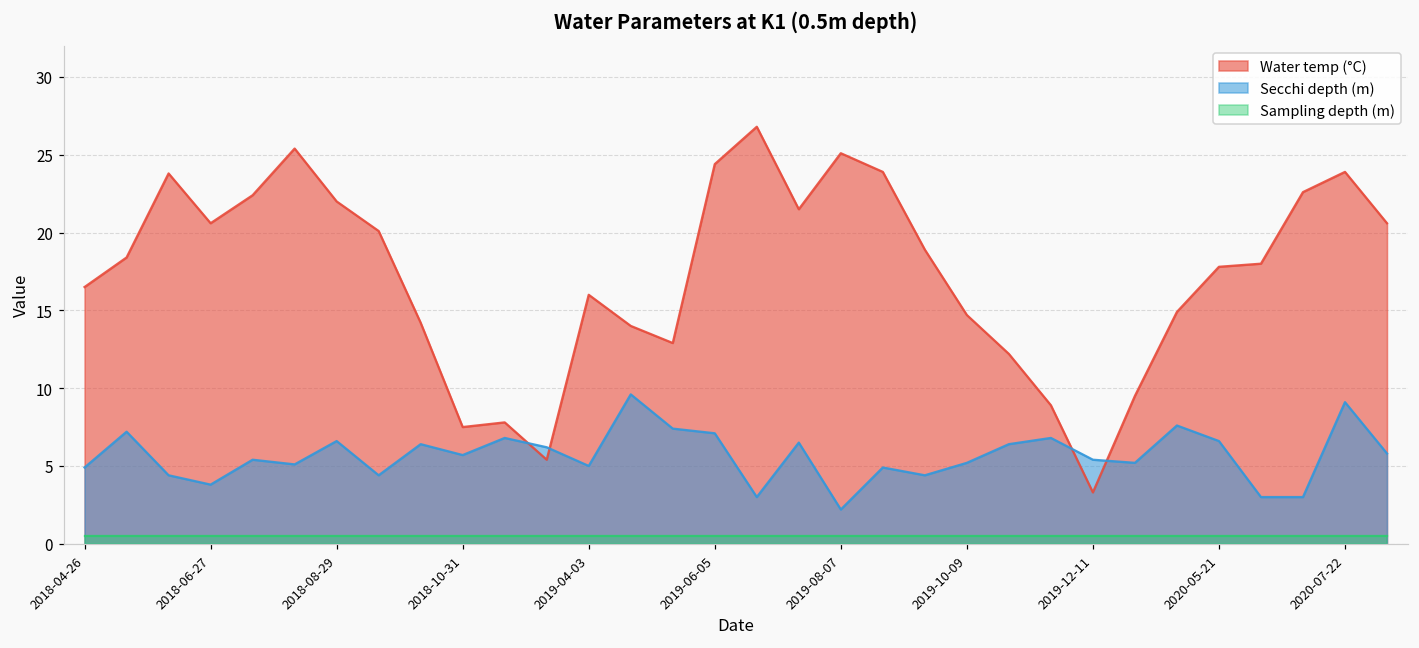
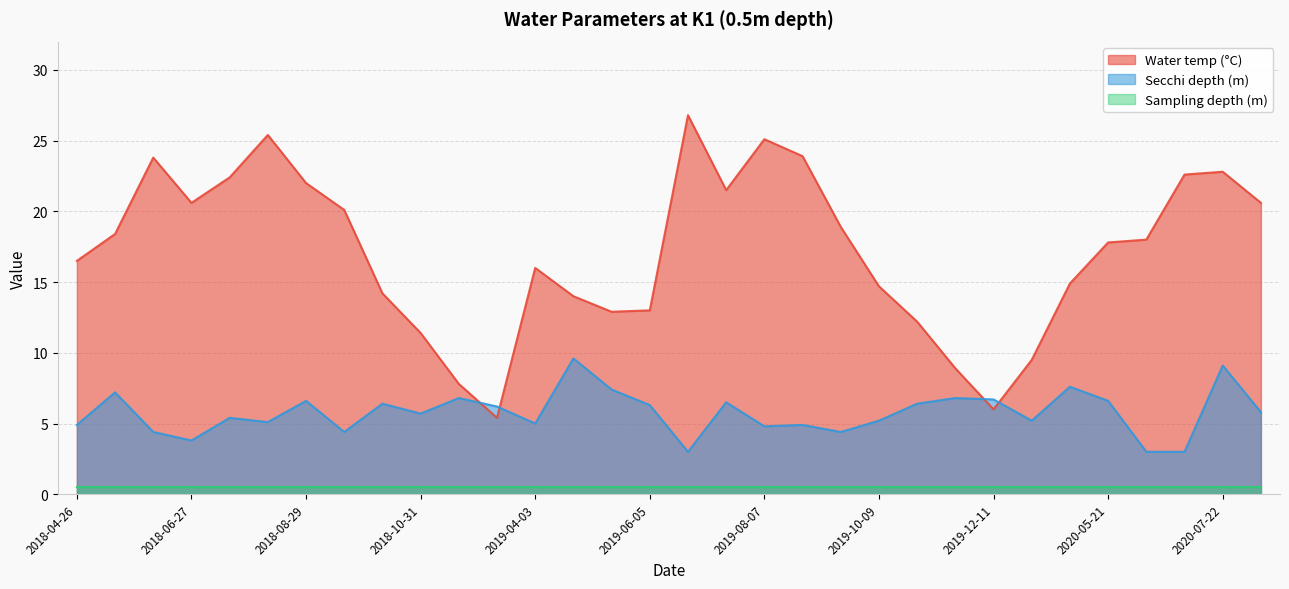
  {
    "Water temp (°C)": {
      "2018-04-26": 16.5,
      "2018-06-27": 20.6,
      "2018-08-29": 22.0,
-     "2018-10-31": 7.5,
+     "2018-10-31": 11.4,
      "2019-04-03": 16.0,
-     "2019-06-05": 24.4,
+     "2019-06-05": 13.0,
      "2019-08-07": 25.1,
      "2019-10-09": 14.7,
-     "2019-12-11": 3.3,
+     "2019-12-11": 6.0,
      "2020-05-21": 17.8,
-     "2020-07-22": 23.9
+     "2020-07-22": 22.8
    },
    "Secchi depth (m)": {
      "2018-04-26": 4.9,
      "2018-06-27": 3.8,
      "2018-08-29": 6.6,
      "2018-10-31": 5.7,
      "2019-04-03": 5.0,
-     "2019-06-05": 7.1,
-     "2019-08-07": 2.2,
+     "2019-06-05": 6.3,
+     "2019-08-07": 4.8,
      "2019-10-09": 5.2,
-     "2019-12-11": 5.4,
+     "2019-12-11": 6.7,
      "2020-05-21": 6.6,
      "2020-07-22": 9.1
    },
    "Sampling depth (m)": {
      "2018-04-26": 0.5,
      "2018-06-27": 0.5,
      "2018-08-29": 0.5,
      "2018-10-31": 0.5,
      "2019-04-03": 0.5,
      "2019-06-05": 0.5,
      "2019-08-07": 0.5,
      "2019-10-09": 0.5,
      "2019-12-11": 0.5,
      "2020-05-21": 0.5,
      "2020-07-22": 0.5
    }
  }
